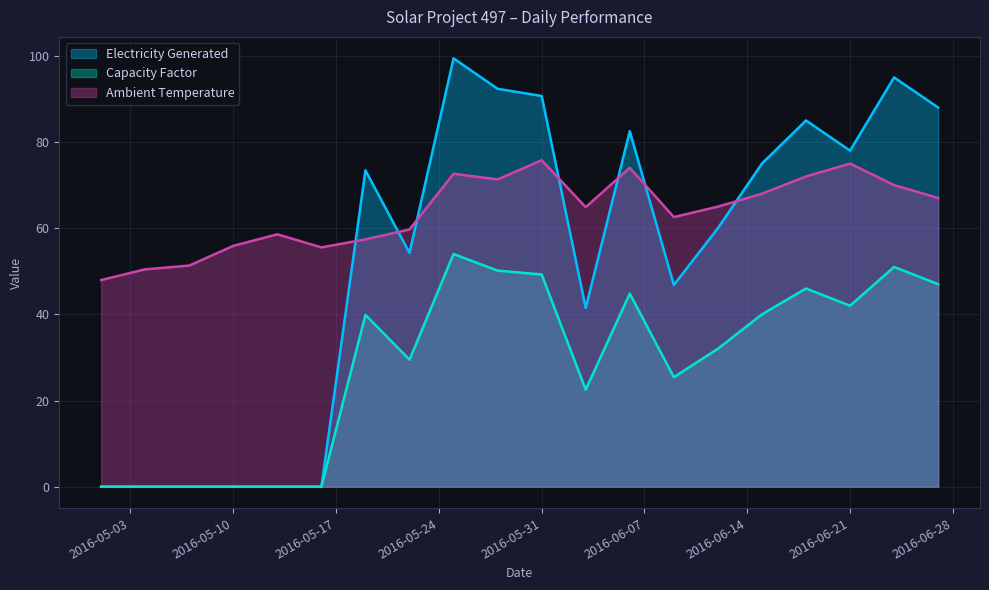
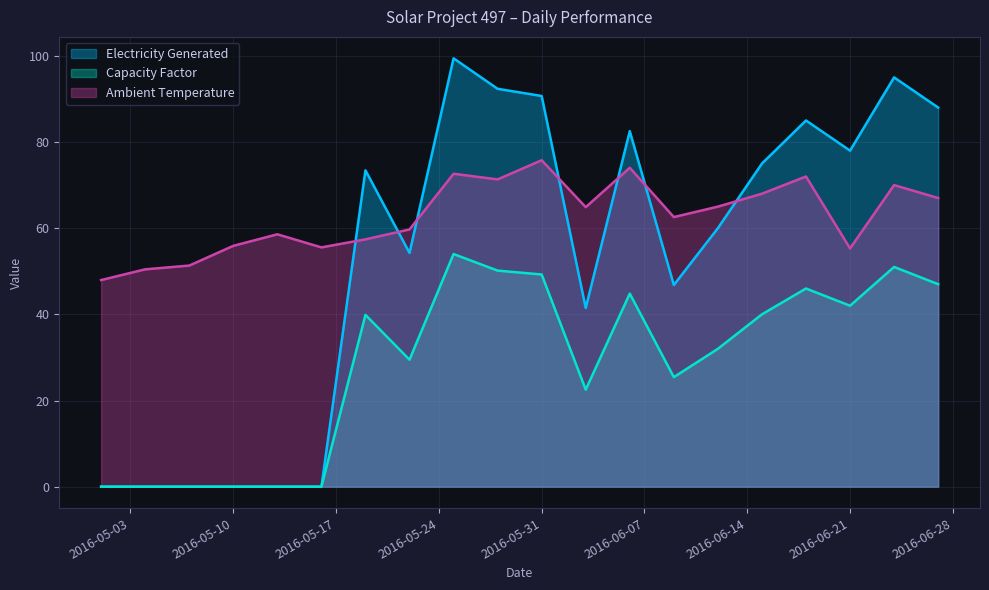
  {
    "Ambient Temperature": {
      "2016-05-10": 56,
      "2016-05-31": 76,
-     "2016-06-21": 75
+     "2016-06-21": 55
    }
  }
